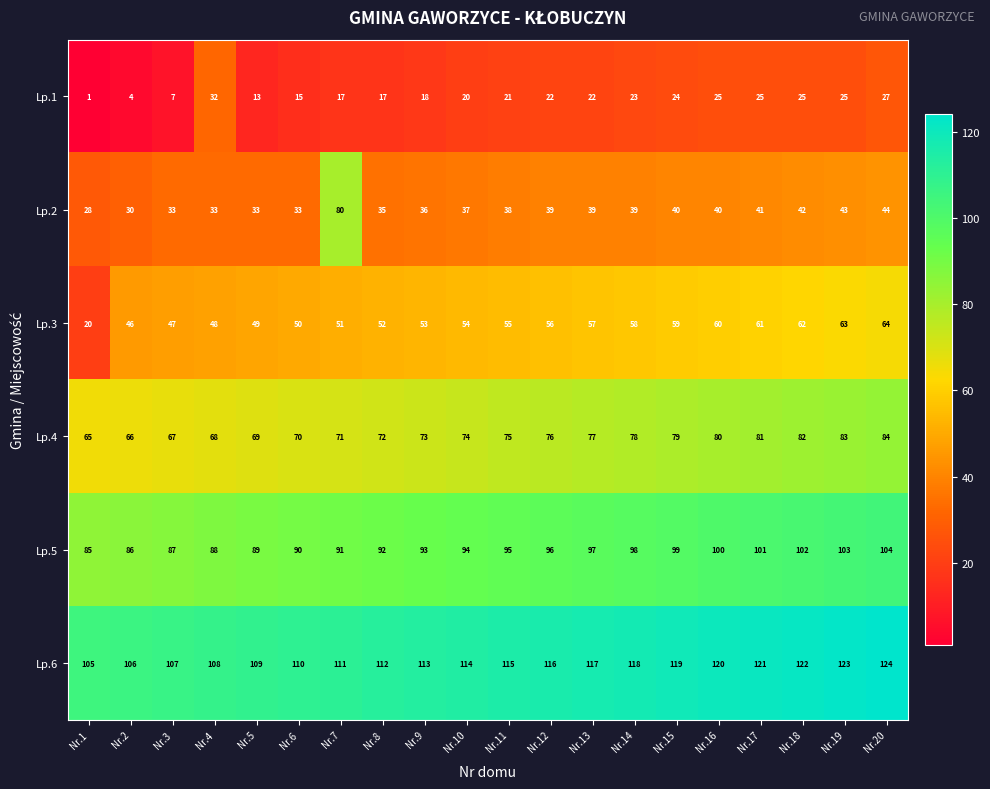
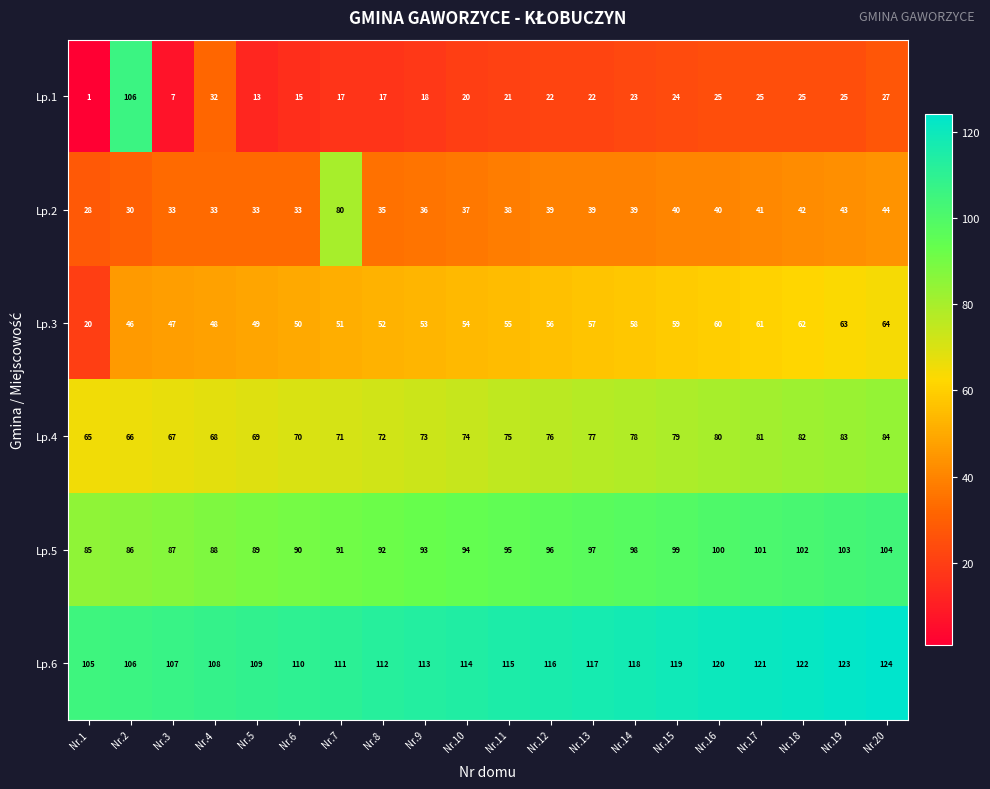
  {
    "Lp.1": {
      "Nr.1": 1,
-     "Nr.2": 4,
+     "Nr.2": 106,
      "Nr.3": 7,
      "Nr.4": 32,
      "Nr.5": 13,
      "Nr.6": 15,
      "Nr.7": 17,
      "Nr.8": 17,
      "Nr.9": 18,
      "Nr.10": 20,
      "Nr.11": 21,
      "Nr.12": 22,
      "Nr.13": 22,
      "Nr.14": 23,
      "Nr.15": 24,
      "Nr.16": 25,
      "Nr.17": 25,
      "Nr.18": 25,
      "Nr.19": 25,
      "Nr.20": 27
    },
    "Lp.2": {
      "Nr.1": 28,
      "Nr.2": 30,
      "Nr.3": 33,
      "Nr.4": 33,
      "Nr.5": 33,
      "Nr.6": 33,
      "Nr.7": 80,
      "Nr.8": 35,
      "Nr.9": 36,
      "Nr.10": 37,
      "Nr.11": 38,
      "Nr.12": 39,
      "Nr.13": 39,
      "Nr.14": 39,
      "Nr.15": 40,
      "Nr.16": 40,
      "Nr.17": 41,
      "Nr.18": 42,
      "Nr.19": 43,
      "Nr.20": 44
    },
    "Lp.3": {
      "Nr.1": 20,
      "Nr.2": 46,
      "Nr.3": 47,
      "Nr.4": 48,
      "Nr.5": 49,
      "Nr.6": 50,
      "Nr.7": 51,
      "Nr.8": 52,
      "Nr.9": 53,
      "Nr.10": 54,
      "Nr.11": 55,
      "Nr.12": 56,
      "Nr.13": 57,
      "Nr.14": 58,
      "Nr.15": 59,
      "Nr.16": 60,
      "Nr.17": 61,
      "Nr.18": 62,
      "Nr.19": 63,
      "Nr.20": 64
    },
    "Lp.4": {
      "Nr.1": 65,
      "Nr.2": 66,
      "Nr.3": 67,
      "Nr.4": 68,
      "Nr.5": 69,
      "Nr.6": 70,
      "Nr.7": 71,
      "Nr.8": 72,
      "Nr.9": 73,
      "Nr.10": 74,
      "Nr.11": 75,
      "Nr.12": 76,
      "Nr.13": 77,
      "Nr.14": 78,
      "Nr.15": 79,
      "Nr.16": 80,
      "Nr.17": 81,
      "Nr.18": 82,
      "Nr.19": 83,
      "Nr.20": 84
    },
    "Lp.5": {
      "Nr.1": 85,
      "Nr.2": 86,
      "Nr.3": 87,
      "Nr.4": 88,
      "Nr.5": 89,
      "Nr.6": 90,
      "Nr.7": 91,
      "Nr.8": 92,
      "Nr.9": 93,
      "Nr.10": 94,
      "Nr.11": 95,
      "Nr.12": 96,
      "Nr.13": 97,
      "Nr.14": 98,
      "Nr.15": 99,
      "Nr.16": 100,
      "Nr.17": 101,
      "Nr.18": 102,
      "Nr.19": 103,
      "Nr.20": 104
    },
    "Lp.6": {
      "Nr.1": 105,
      "Nr.2": 106,
      "Nr.3": 107,
      "Nr.4": 108,
      "Nr.5": 109,
      "Nr.6": 110,
      "Nr.7": 111,
      "Nr.8": 112,
      "Nr.9": 113,
      "Nr.10": 114,
      "Nr.11": 115,
      "Nr.12": 116,
      "Nr.13": 117,
      "Nr.14": 118,
      "Nr.15": 119,
      "Nr.16": 120,
      "Nr.17": 121,
      "Nr.18": 122,
      "Nr.19": 123,
      "Nr.20": 124
    }
  }
